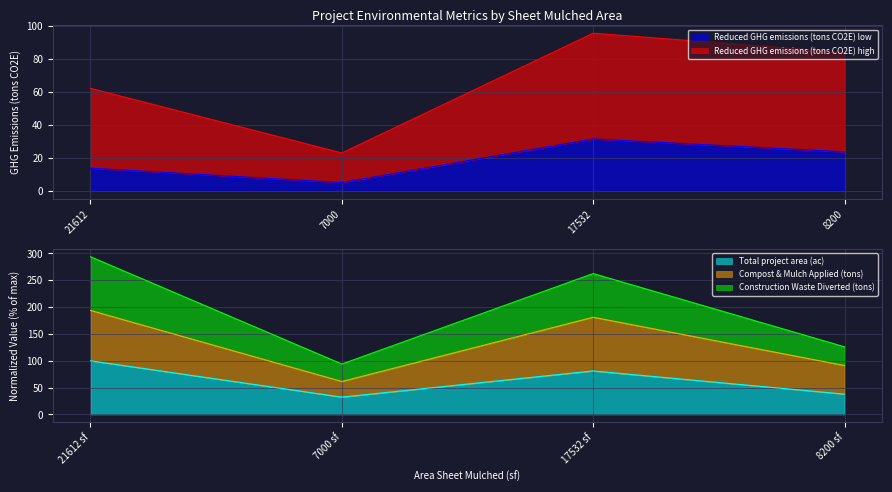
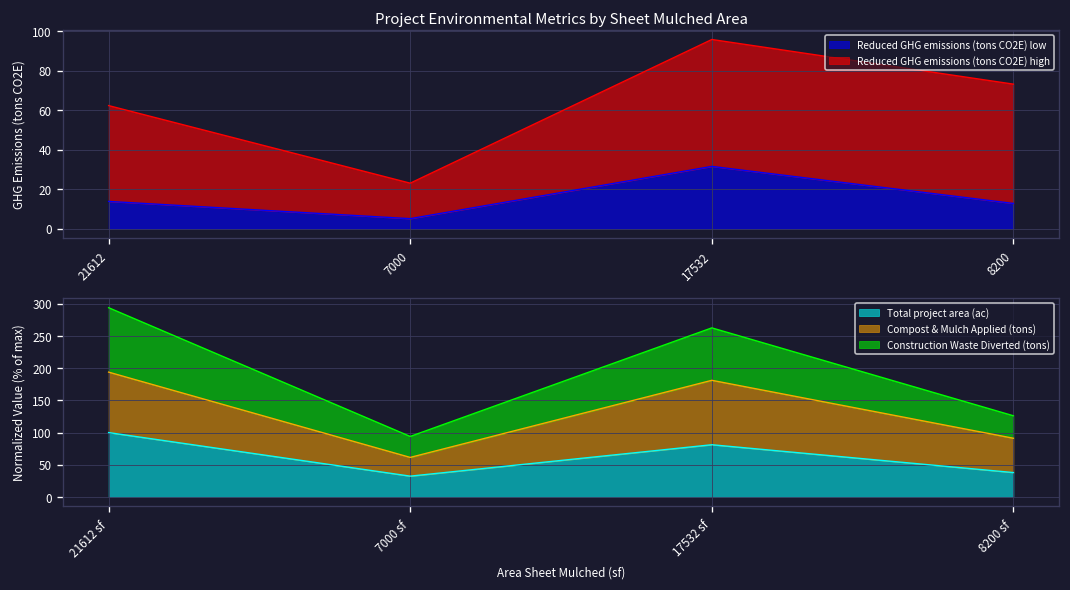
  {
    "Project Environmental Metrics by Sheet Mulched Area": {
      "Reduced GHG emissions (tons CO2E) low": {
        "21612": 14,
        "7000": 5,
        "17532": 32,
-       "8200": 24
+       "8200": 13
      },
      "Reduced GHG emissions (tons CO2E) high": {
        "21612": 48,
        "7000": 18,
        "17532": 64
      }
    }
  }
